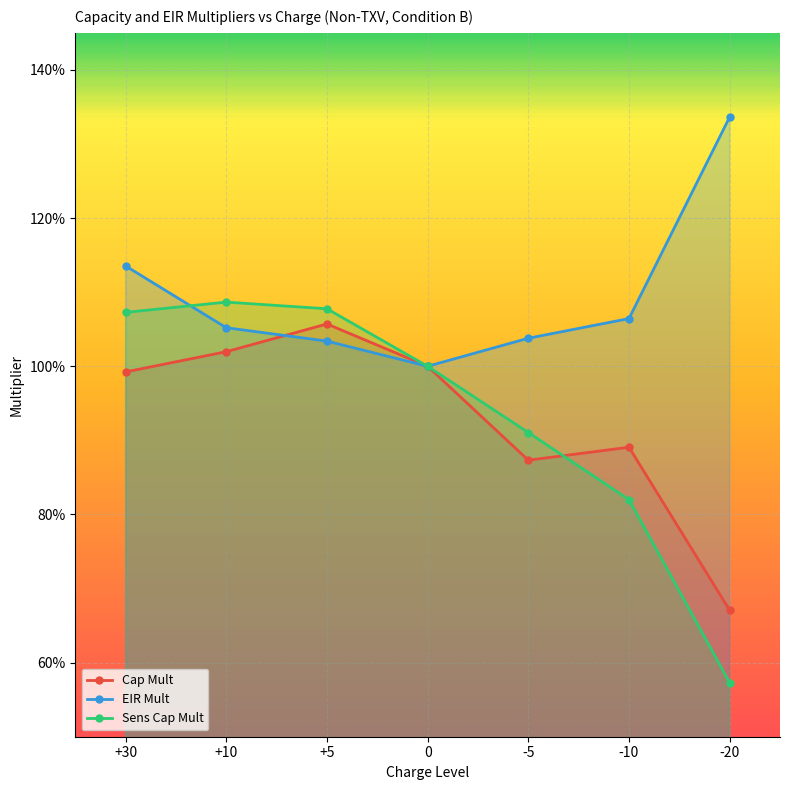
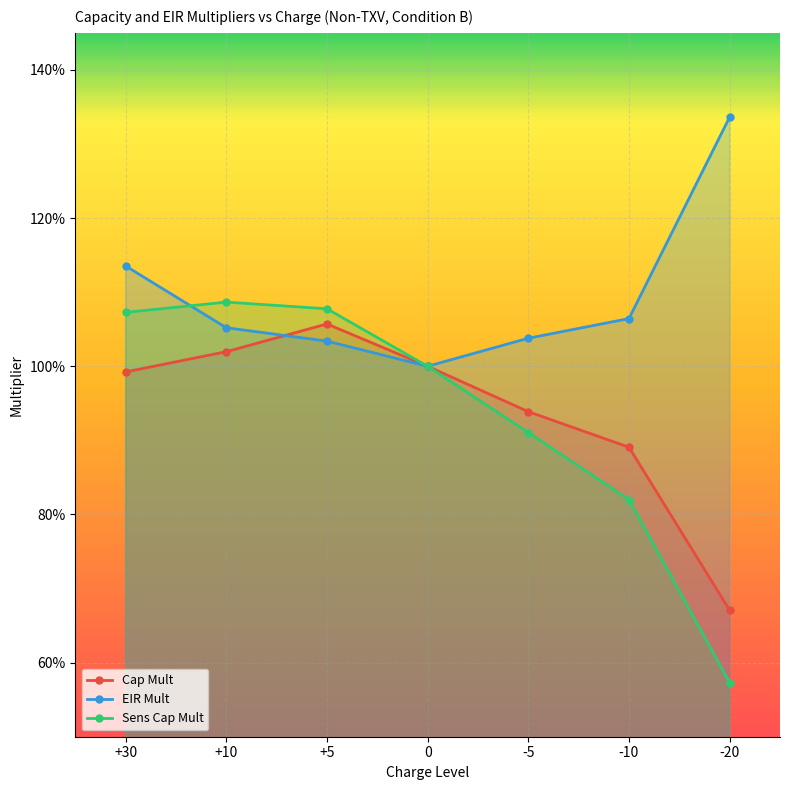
  {
    "Cap Mult": {
      "+30": "99%",
      "+10": "102%",
      "+5": "106%",
-     "-5": "87%",
+     "-5": "94%",
      "-10": "89%",
      "-20": "67%"
    }
  }
